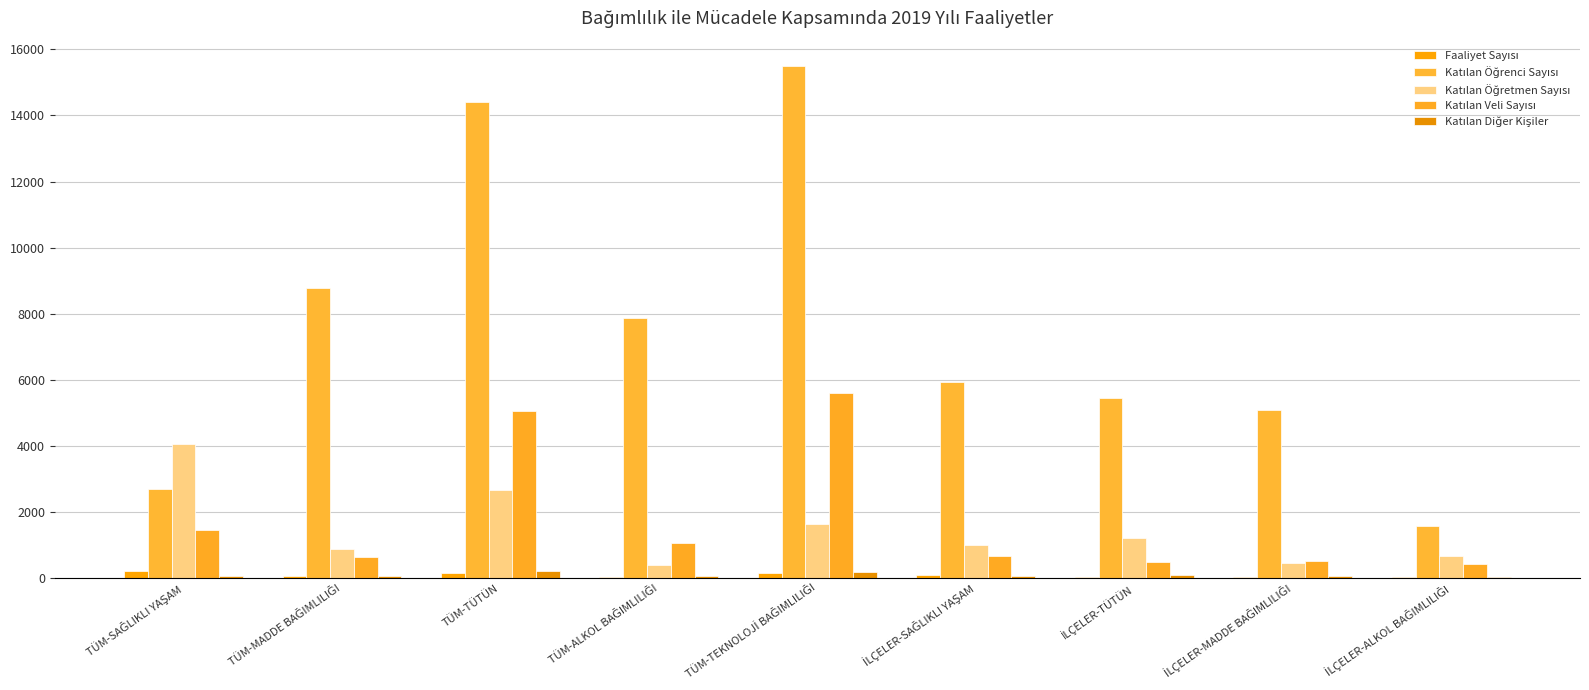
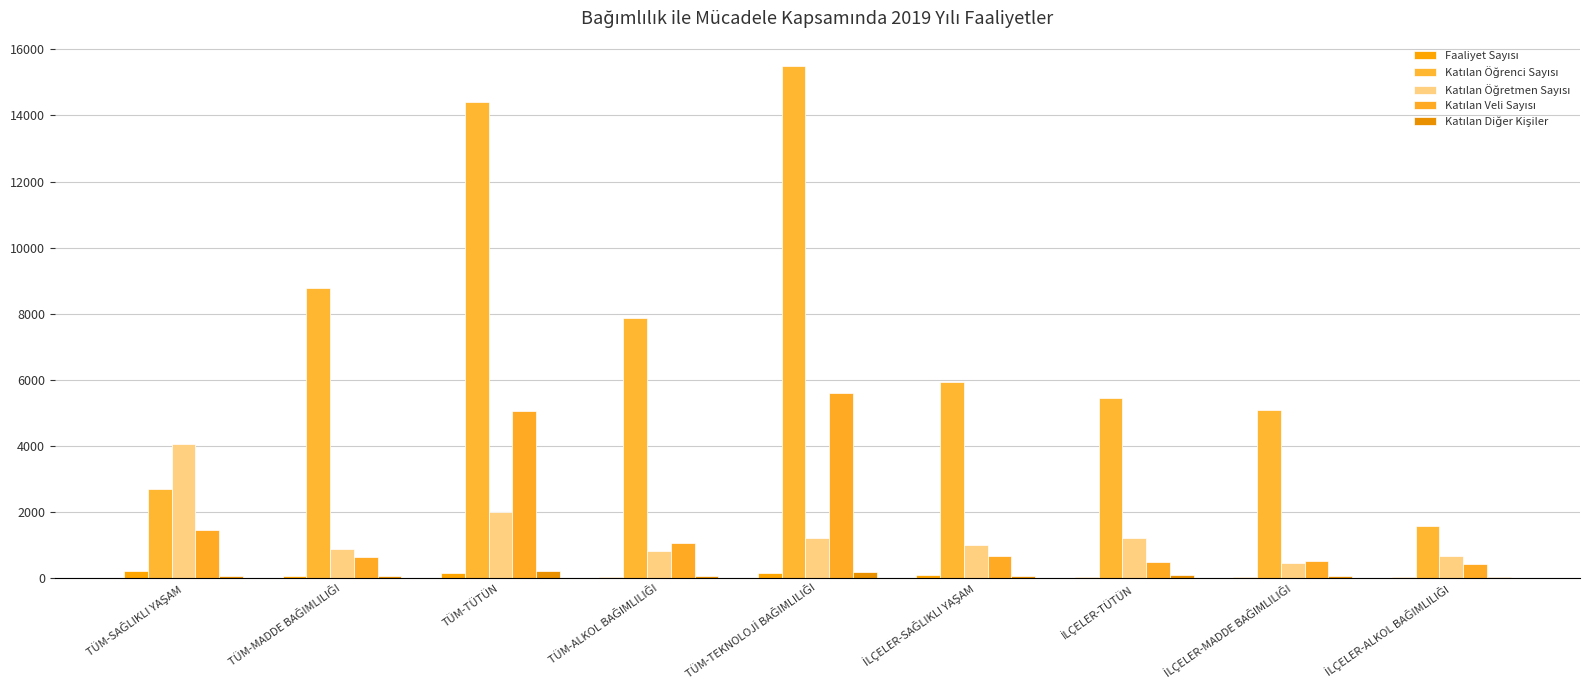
  {
    "Katılan Öğretmen Sayısı": {
      "TÜM-SAĞLIKLI YAŞAM": 4100,
      "TÜM-MADDE BAĞIMLILIĞI": 900,
-     "TÜM-TÜTÜN": 2700,
-     "TÜM-ALKOL BAĞIMLILIĞI": 400,
-     "TÜM-TEKNOLOJİ BAĞIMLILIĞI": 1600,
+     "TÜM-TÜTÜN": 2000,
+     "TÜM-ALKOL BAĞIMLILIĞI": 800,
+     "TÜM-TEKNOLOJİ BAĞIMLILIĞI": 1200,
      "İLÇELER-SAĞLIKLI YAŞAM": 1000,
      "İLÇELER-TÜTÜN": 1200,
      "İLÇELER-MADDE BAĞIMLILIĞI": 400,
      "İLÇELER-ALKOL BAĞIMLILIĞI": 700
    }
  }
